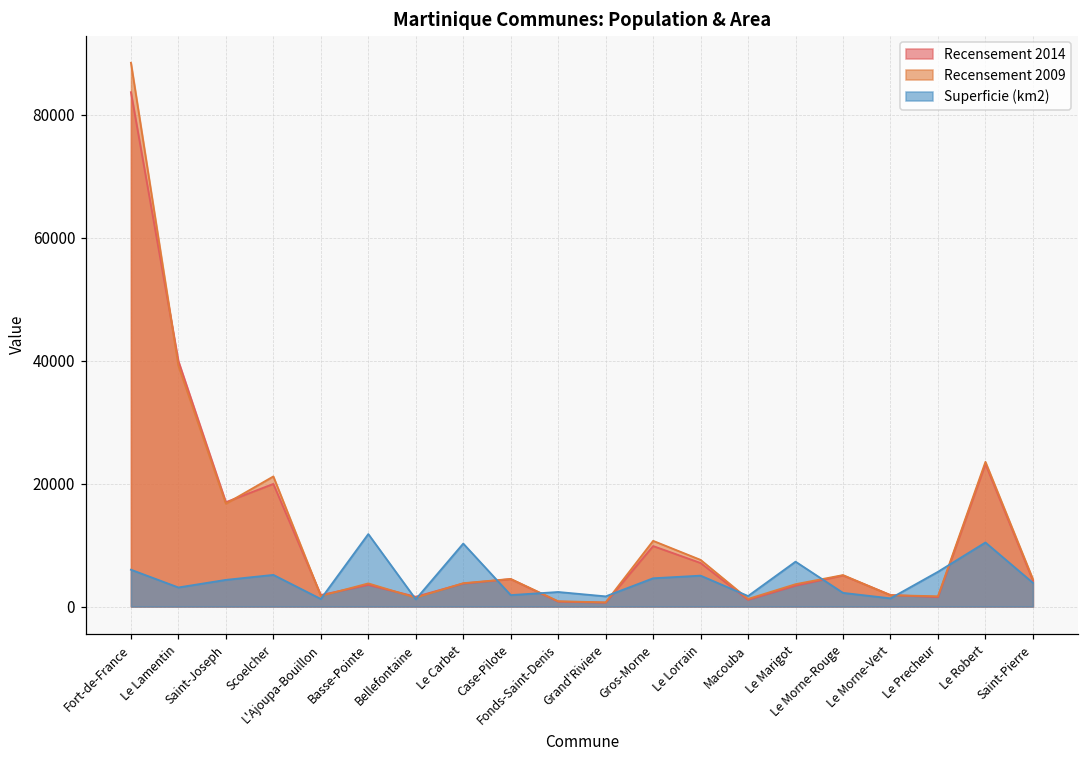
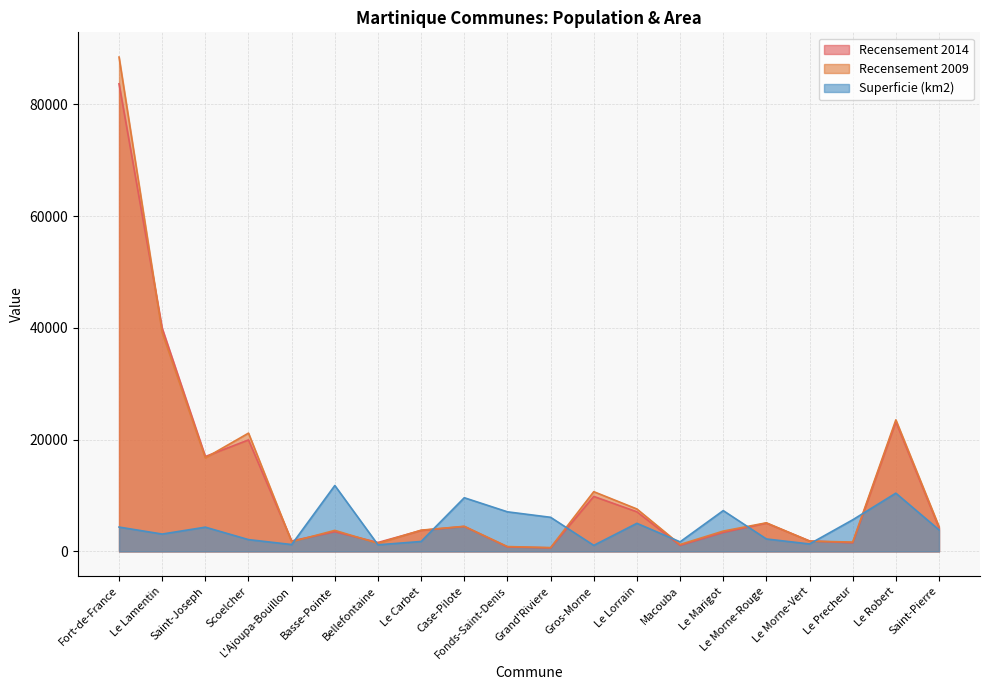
  {
    "Superficie (km2)": {
-     "Fort-de-France": 6000,
+     "Fort-de-France": 4000,
      "Le Lamentin": 3000,
      "Saint-Joseph": 4000,
-     "Scoelcher": 5000,
+     "Scoelcher": 2000,
      "L'Ajoupa-Bouillon": 1000,
      "Basse-Pointe": 12000,
-     "Le Carbet": 10000,
-     "Case-Pilote": 2000,
-     "Fonds-Saint-Denis": 2000,
-     "Grand'Riviere": 2000,
-     "Gros-Morne": 5000,
+     "Le Carbet": 2000,
+     "Case-Pilote": 10000,
+     "Fonds-Saint-Denis": 7000,
+     "Grand'Riviere": 6000,
+     "Gros-Morne": 1000,
      "Le Lorrain": 5000,
      "Macouba": 2000,
      "Le Marigot": 7000,
      "Le Morne-Rouge": 2000,
      "Le Morne-Vert": 1000,
      "Le Precheur": 6000,
      "Le Robert": 10000
    }
  }
